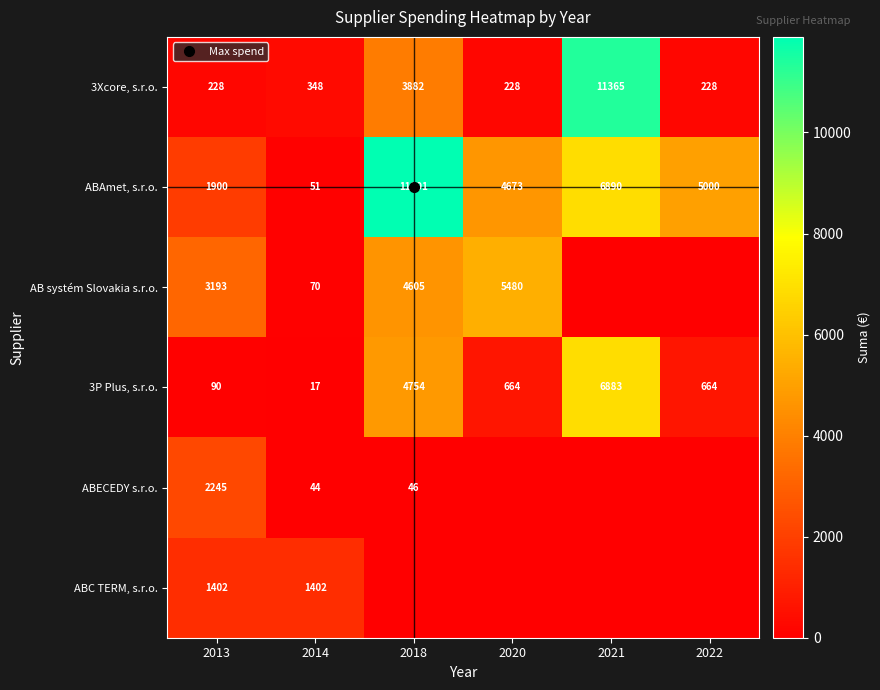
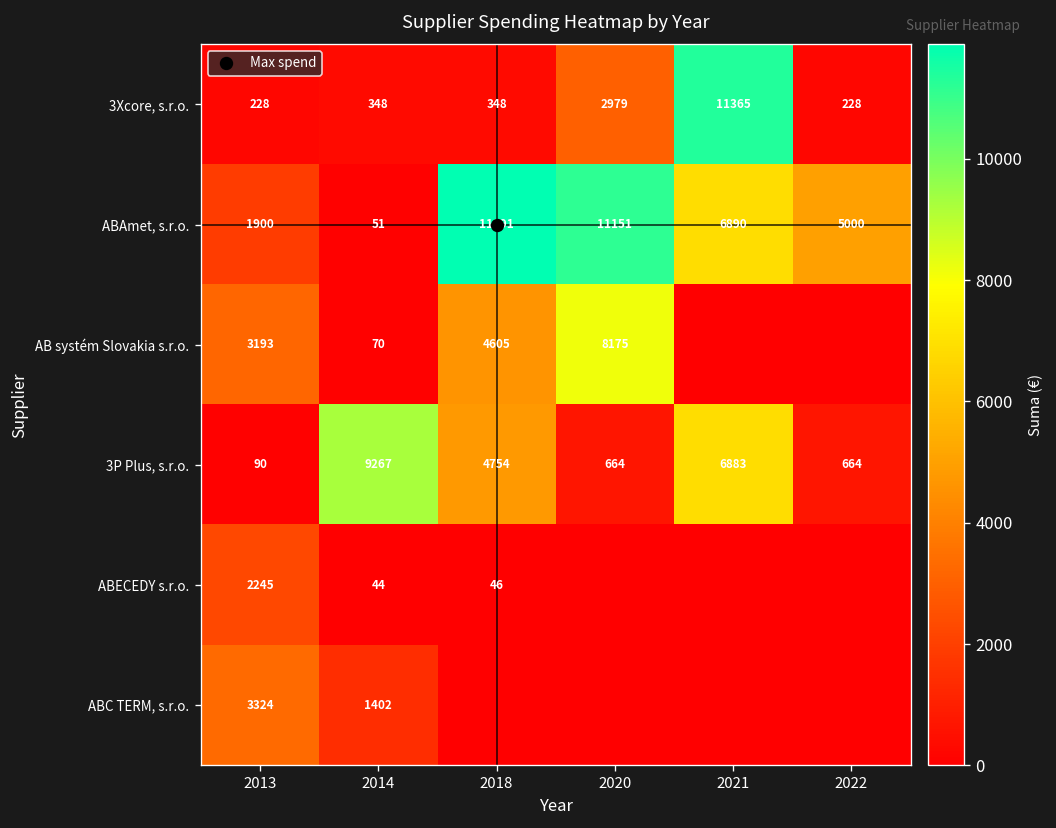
  {
    "3Xcore, s.r.o.": {
      "2013": 228,
      "2014": 348,
-     "2018": 3882,
-     "2020": 228,
+     "2018": 348,
+     "2020": 2979,
      "2021": 11365,
      "2022": 228
    },
    "ABAmet, s.r.o.": {
      "2013": 1900,
      "2014": 51,
-     "2020": 4673,
+     "2020": 11151,
      "2021": 6890,
      "2022": 5000
    },
    "AB systém Slovakia s.r.o.": {
      "2013": 3193,
      "2014": 70,
      "2018": 4605,
-     "2020": 5480
+     "2020": 8175
    },
    "3P Plus, s.r.o.": {
      "2013": 90,
-     "2014": 17,
+     "2014": 9267,
      "2018": 4754,
      "2020": 664,
      "2021": 6883,
      "2022": 664
    },
    "ABECEDY s.r.o.": {
      "2013": 2245,
      "2014": 44,
      "2018": 46
    },
    "ABC TERM, s.r.o.": {
-     "2013": 1402,
+     "2013": 3324,
      "2014": 1402
    }
  }
